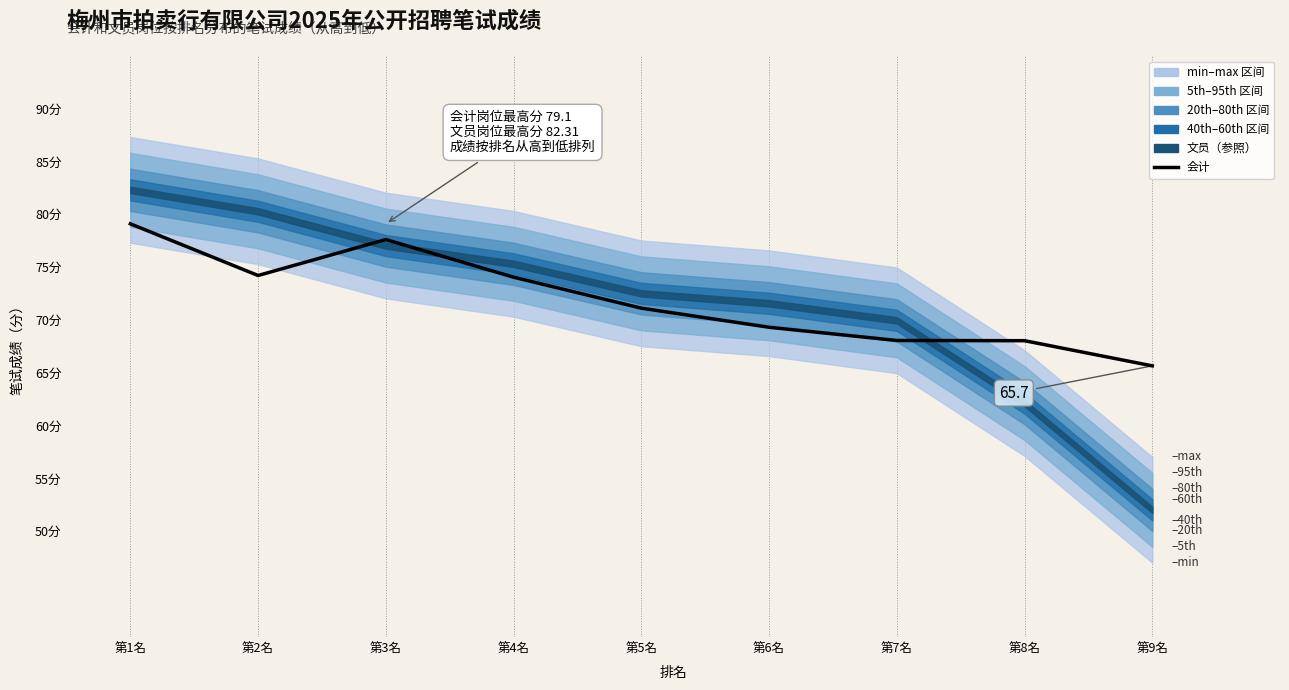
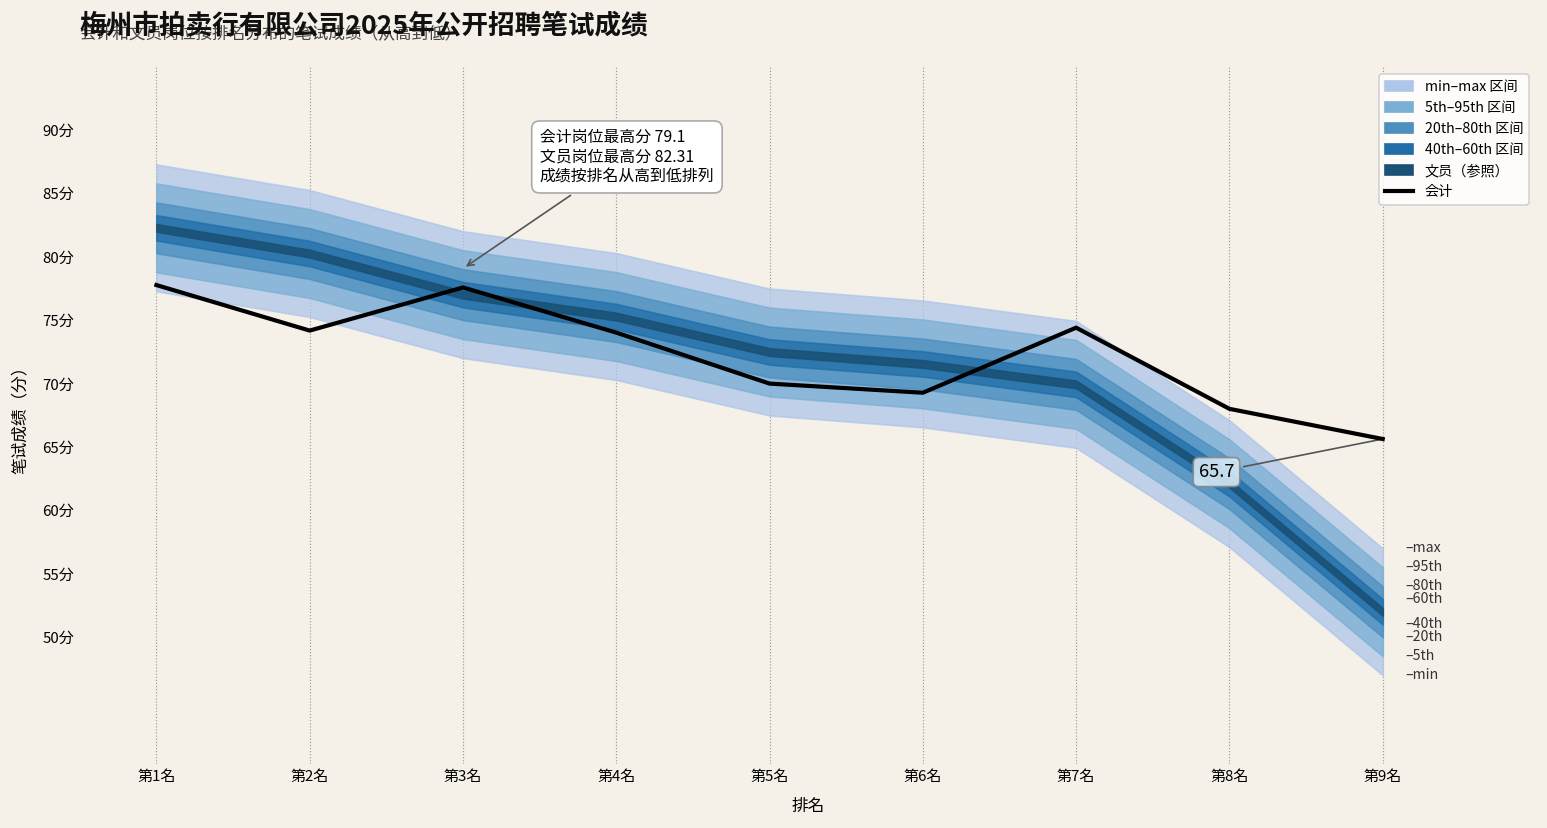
  {
    "会计": {
-     "第1名": "79.1分",
+     "第1名": "77.8分",
      "第2名": "74.2分",
      "第3名": "77.6分",
      "第4名": "74.1分",
-     "第5名": "71.1分",
+     "第5名": "70.0分",
      "第6名": "69.3分",
-     "第7名": "68.1分",
+     "第7名": "74.4分",
      "第8名": "68.0分",
      "第9名": "65.7分"
    }
  }
